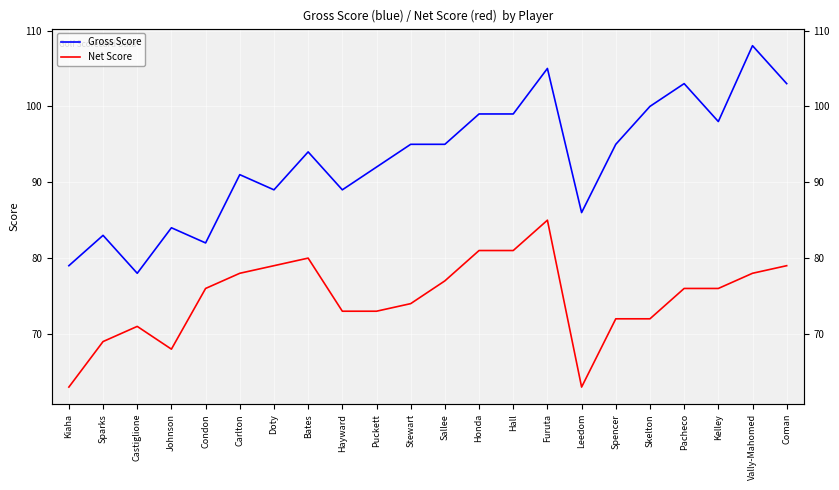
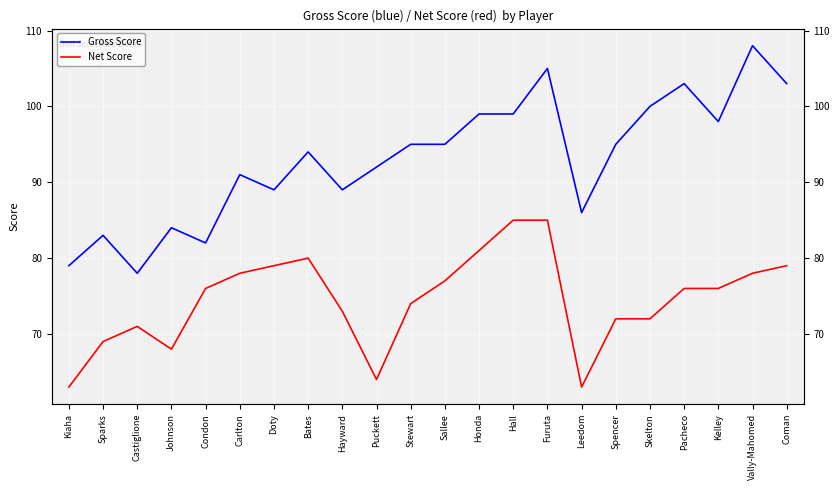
  {
    "Gross Score": {
      "Kiaha": 79,
      "Sparks": 83,
      "Castiglione": 78,
      "Johnson": 84,
      "Condon": 82,
      "Carlton": 91,
      "Doty": 89,
      "Bates": 94,
      "Hayward": 89,
      "Puckett": 92,
      "Stewart": 95,
      "Sallee": 95,
      "Honda": 99,
      "Hall": 99,
      "Furuta": 105,
      "Leedom": 86,
      "Spencer": 95,
      "Skelton": 100,
      "Pacheco": 103,
      "Kelley": 98,
      "Vally-Mahomed": 108,
      "Coman": 103
    },
    "Net Score": {
      "Kiaha": 63,
      "Sparks": 69,
      "Castiglione": 71,
      "Johnson": 68,
      "Condon": 76,
      "Carlton": 78,
      "Doty": 79,
      "Bates": 80,
      "Hayward": 73,
-     "Puckett": 73,
+     "Puckett": 64,
      "Stewart": 74,
      "Sallee": 77,
      "Honda": 81,
-     "Hall": 81,
+     "Hall": 85,
      "Furuta": 85,
      "Leedom": 63,
      "Spencer": 72,
      "Skelton": 72,
      "Pacheco": 76,
      "Kelley": 76,
      "Vally-Mahomed": 78,
      "Coman": 79
    }
  }
